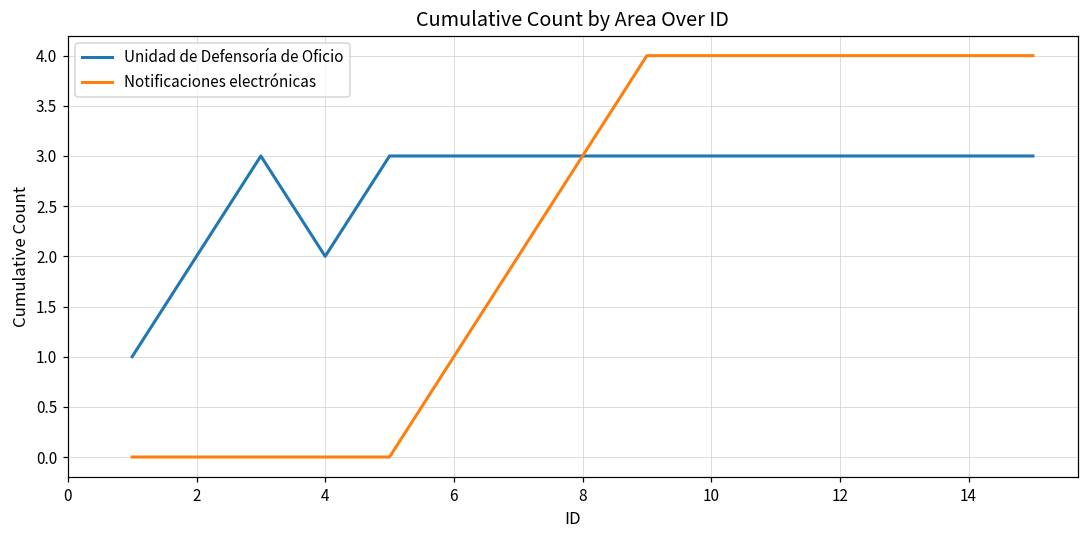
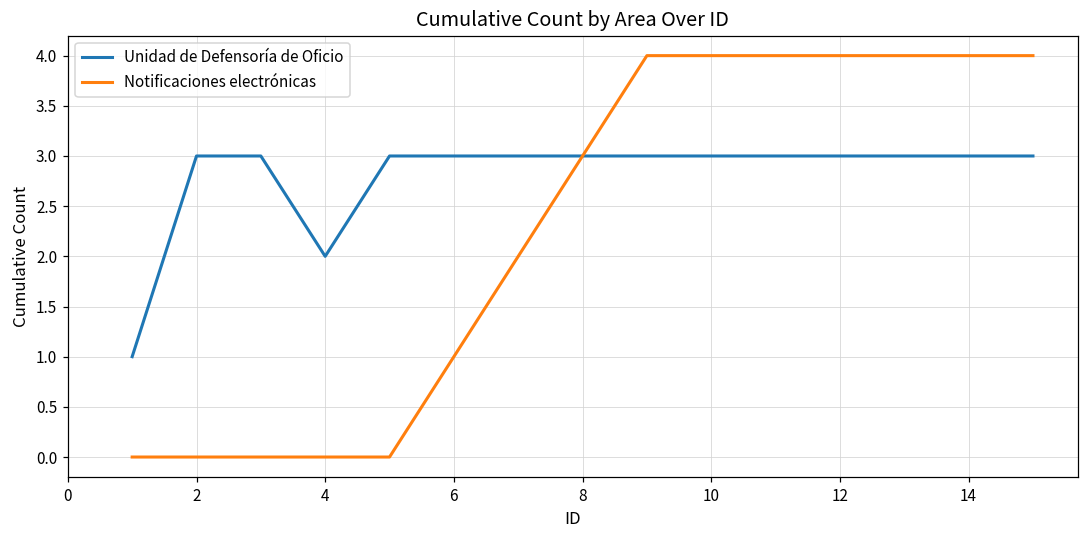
  {
    "Unidad de Defensoría de Oficio": {
-     "2": 2,
+     "2": 3,
      "4": 2,
      "6": 3,
      "10": 3,
      "12": 3,
      "14": 3
    },
    "Notificaciones electrónicas": {
      "2": 0,
      "4": 0,
      "6": 1,
      "10": 4,
      "12": 4,
      "14": 4
    }
  }
